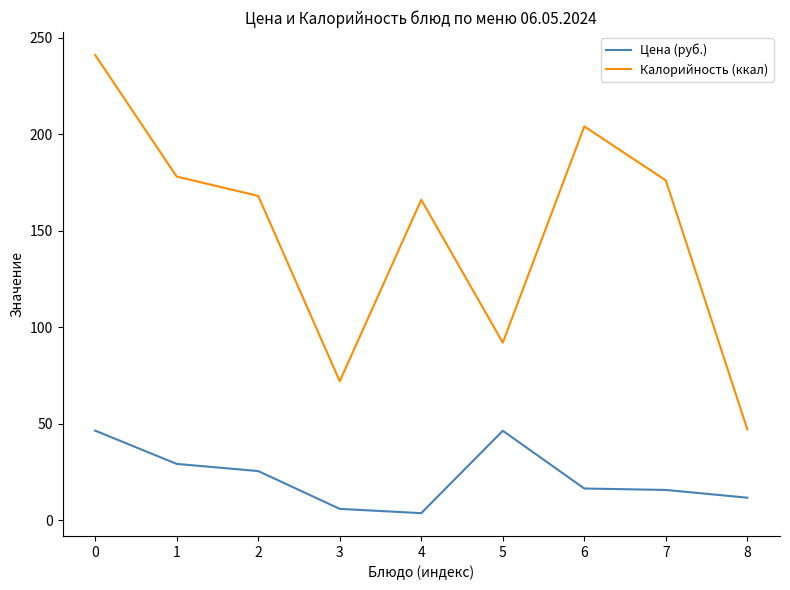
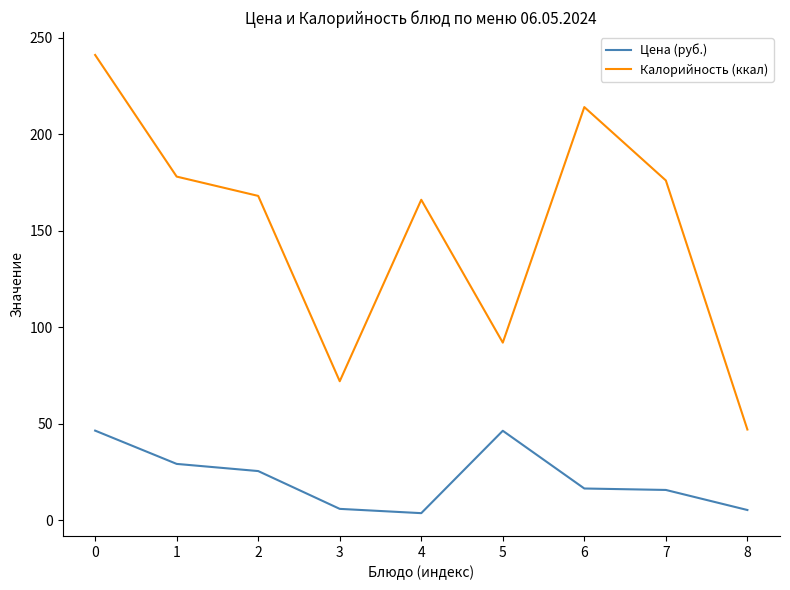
  {
    "Цена (руб.)": {
      "0": 46,
      "1": 29,
      "2": 25,
      "3": 6,
      "4": 4,
      "5": 46,
      "6": 16,
      "7": 16,
-     "8": 12
+     "8": 5
    },
    "Калорийность (ккал)": {
      "0": 241,
      "1": 178,
      "2": 168,
      "3": 72,
      "4": 166,
      "5": 92,
-     "6": 204,
+     "6": 214,
      "7": 176,
      "8": 47
    }
  }
